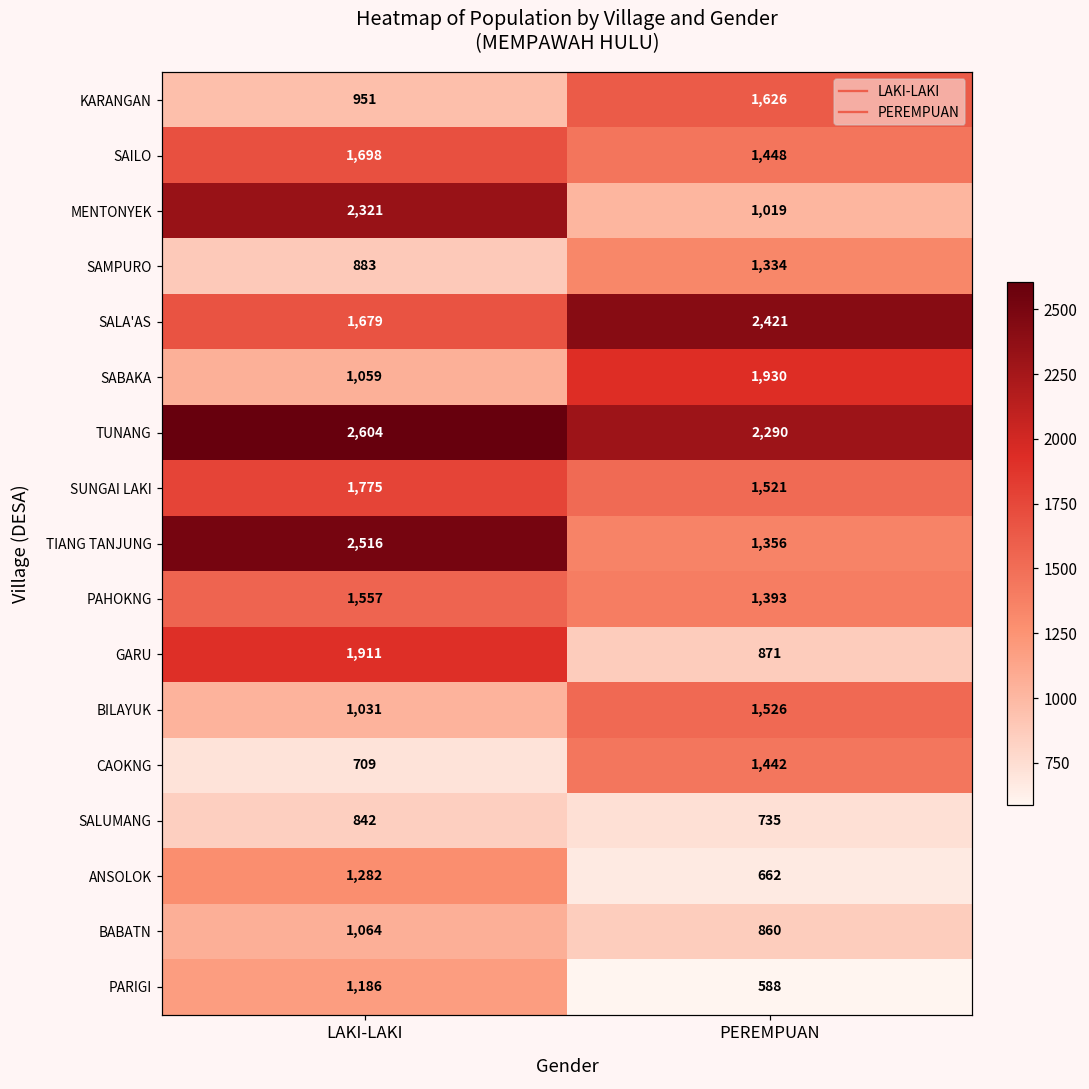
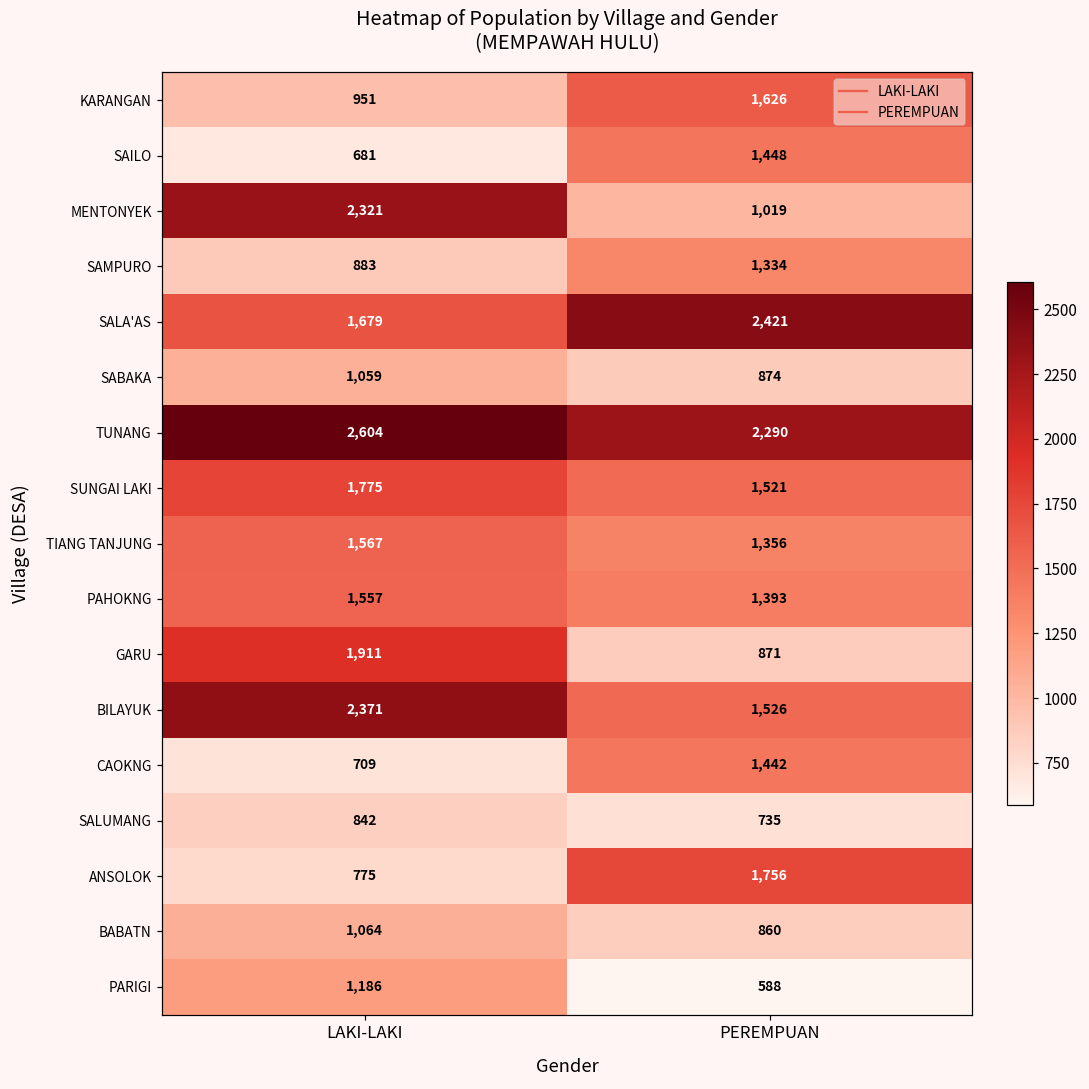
  {
    "KARANGAN": {
      "LAKI-LAKI": "951",
      "PEREMPUAN": "1,626"
    },
    "SAILO": {
-     "LAKI-LAKI": "1,698",
+     "LAKI-LAKI": "681",
      "PEREMPUAN": "1,448"
    },
    "MENTONYEK": {
      "LAKI-LAKI": "2,321",
      "PEREMPUAN": "1,019"
    },
    "SAMPURO": {
      "LAKI-LAKI": "883",
      "PEREMPUAN": "1,334"
    },
    "SALA'AS": {
      "LAKI-LAKI": "1,679",
      "PEREMPUAN": "2,421"
    },
    "SABAKA": {
      "LAKI-LAKI": "1,059",
-     "PEREMPUAN": "1,930"
+     "PEREMPUAN": "874"
    },
    "TUNANG": {
      "LAKI-LAKI": "2,604",
      "PEREMPUAN": "2,290"
    },
    "SUNGAI LAKI": {
      "LAKI-LAKI": "1,775",
      "PEREMPUAN": "1,521"
    },
    "TIANG TANJUNG": {
-     "LAKI-LAKI": "2,516",
+     "LAKI-LAKI": "1,567",
      "PEREMPUAN": "1,356"
    },
    "PAHOKNG": {
      "LAKI-LAKI": "1,557",
      "PEREMPUAN": "1,393"
    },
    "GARU": {
      "LAKI-LAKI": "1,911",
      "PEREMPUAN": "871"
    },
    "BILAYUK": {
-     "LAKI-LAKI": "1,031",
+     "LAKI-LAKI": "2,371",
      "PEREMPUAN": "1,526"
    },
    "CAOKNG": {
      "LAKI-LAKI": "709",
      "PEREMPUAN": "1,442"
    },
    "SALUMANG": {
      "LAKI-LAKI": "842",
      "PEREMPUAN": "735"
    },
    "ANSOLOK": {
-     "LAKI-LAKI": "1,282",
-     "PEREMPUAN": "662"
+     "LAKI-LAKI": "775",
+     "PEREMPUAN": "1,756"
    },
    "BABATN": {
      "LAKI-LAKI": "1,064",
      "PEREMPUAN": "860"
    },
    "PARIGI": {
      "LAKI-LAKI": "1,186",
      "PEREMPUAN": "588"
    }
  }
